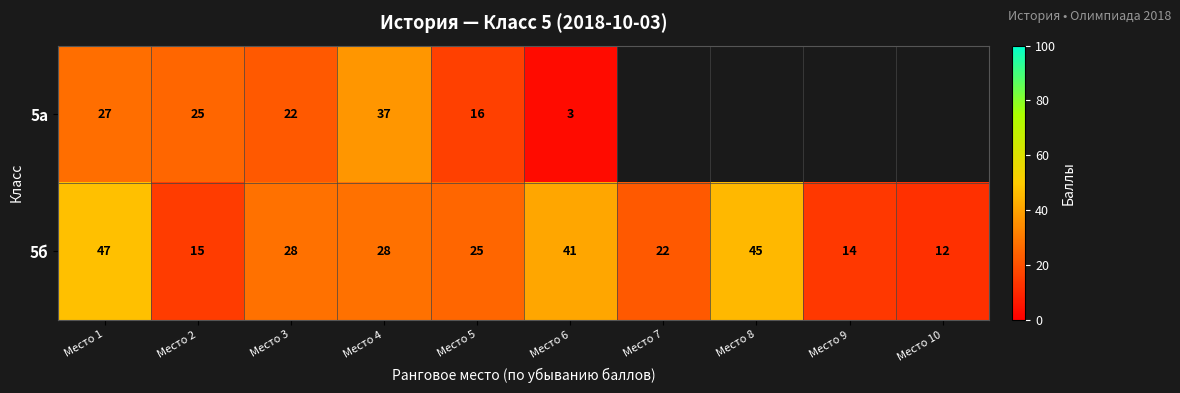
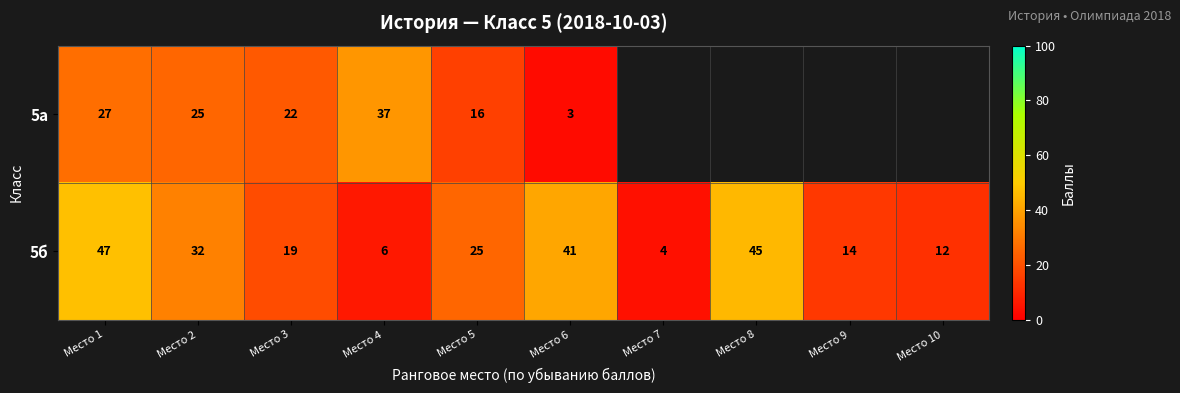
  {
    "5а": {
      "Место 1": 27,
      "Место 2": 25,
      "Место 3": 22,
      "Место 4": 37,
      "Место 5": 16,
      "Место 6": 3
    },
    "5б": {
      "Место 1": 47,
-     "Место 2": 15,
-     "Место 3": 28,
-     "Место 4": 28,
+     "Место 2": 32,
+     "Место 3": 19,
+     "Место 4": 6,
      "Место 5": 25,
      "Место 6": 41,
-     "Место 7": 22,
+     "Место 7": 4,
      "Место 8": 45,
      "Место 9": 14,
      "Место 10": 12
    }
  }
